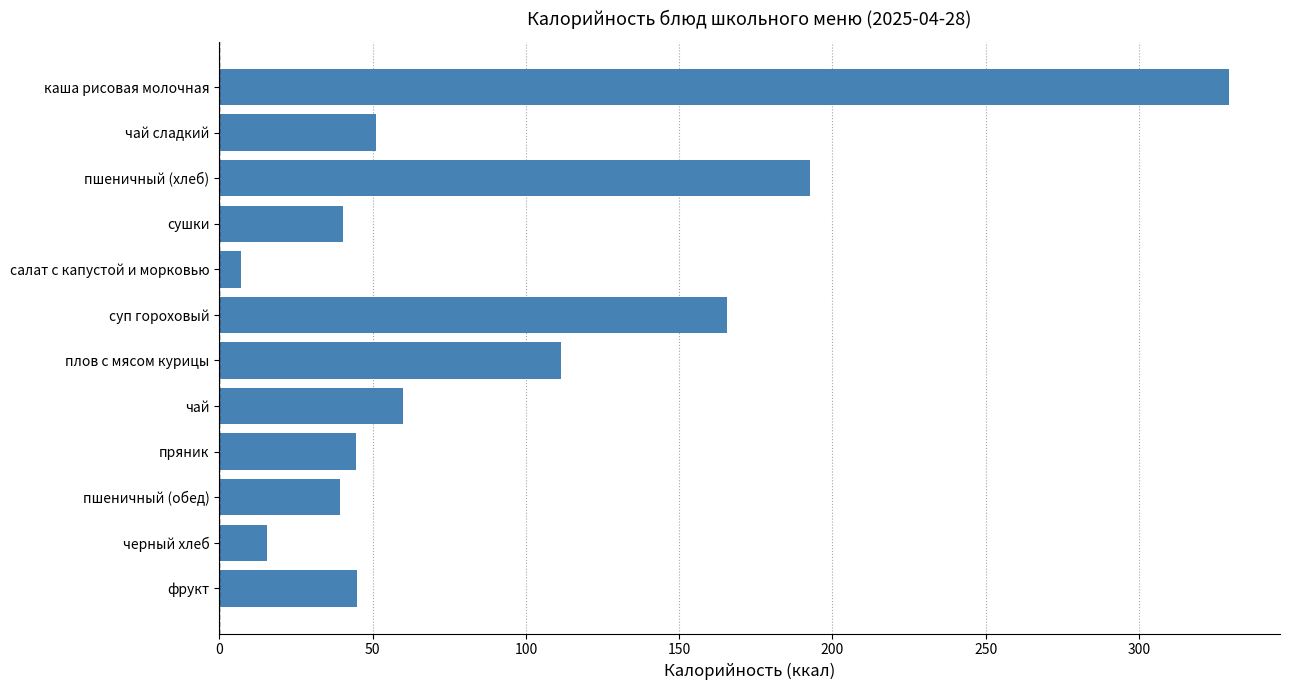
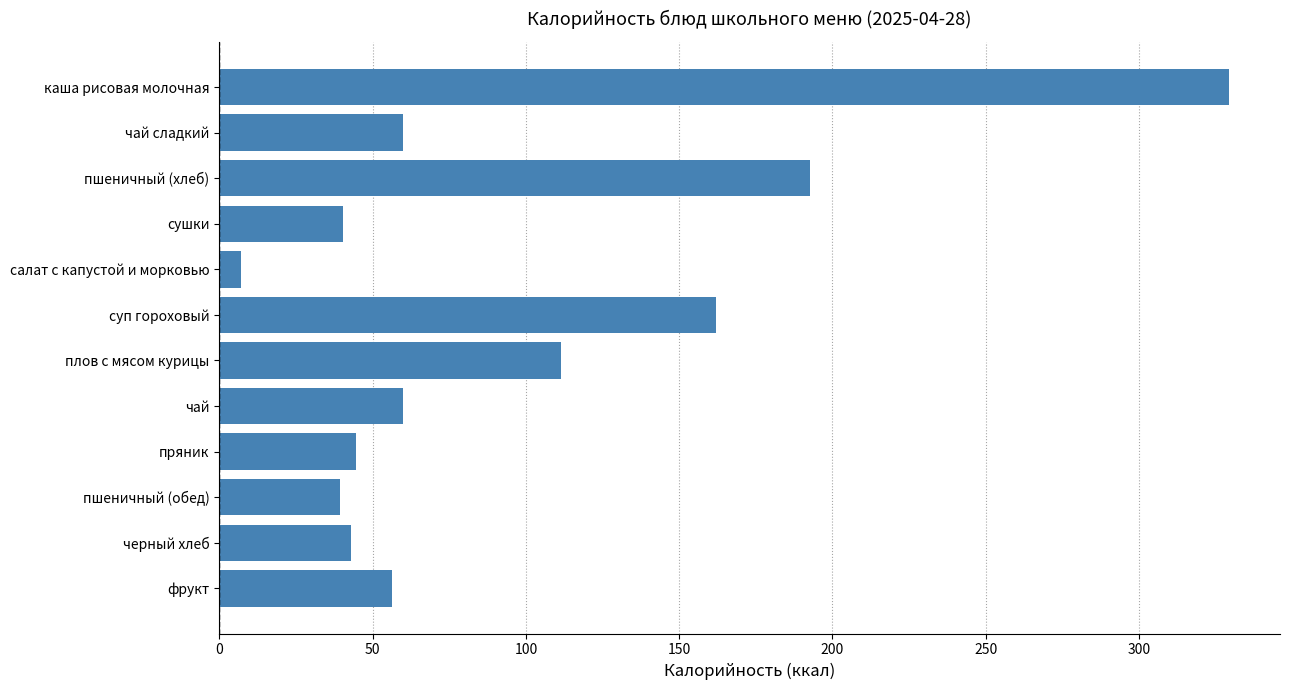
  {
    "каша рисовая молочная": 330,
-   "чай сладкий": 51,
+   "чай сладкий": 60,
    "пшеничный (хлеб)": 193,
    "сушки": 40,
    "салат с капустой и морковью": 7,
-   "суп гороховый": 166,
+   "суп гороховый": 162,
    "плов с мясом курицы": 111,
    "чай": 60,
    "пряник": 45,
    "пшеничный (обед)": 39,
-   "черный хлеб": 15,
-   "фрукт": 45
+   "черный хлеб": 43,
+   "фрукт": 56
  }
